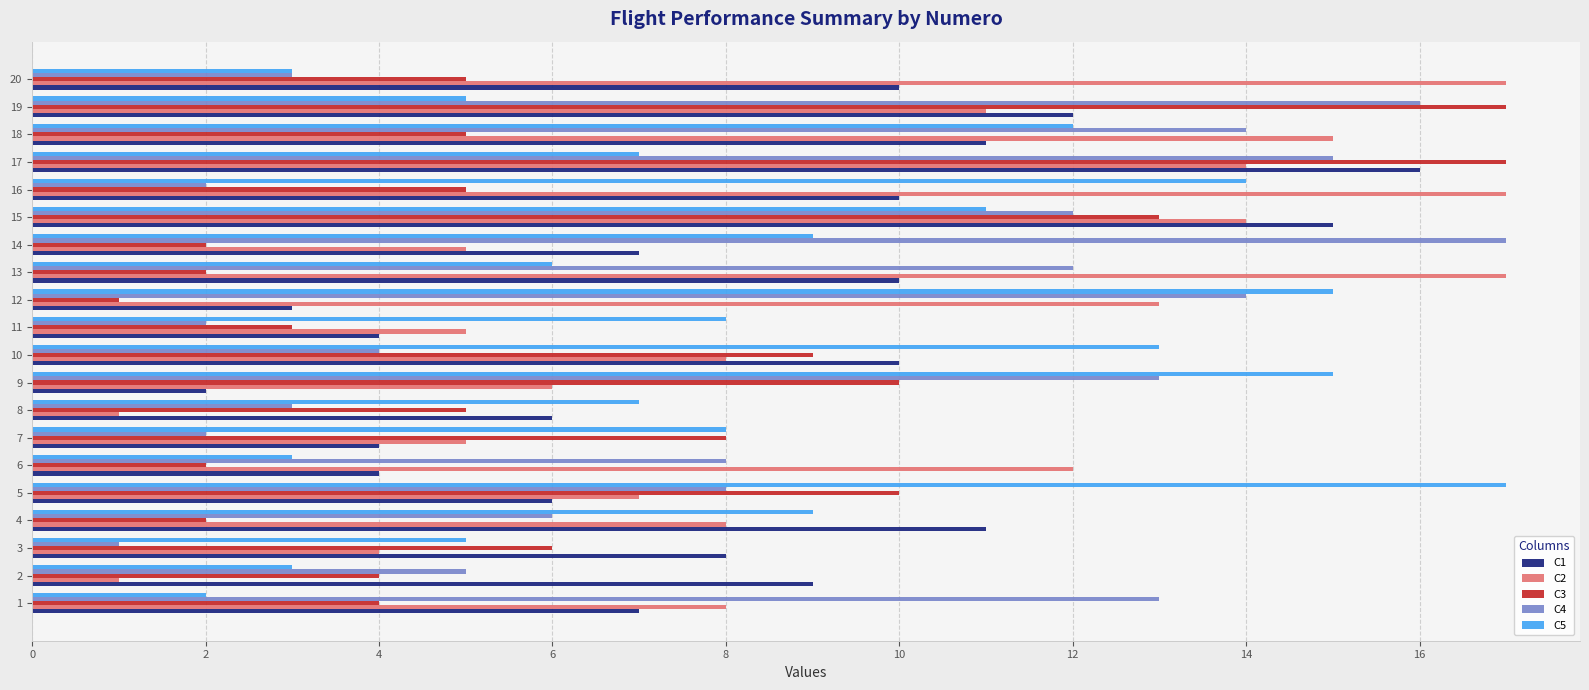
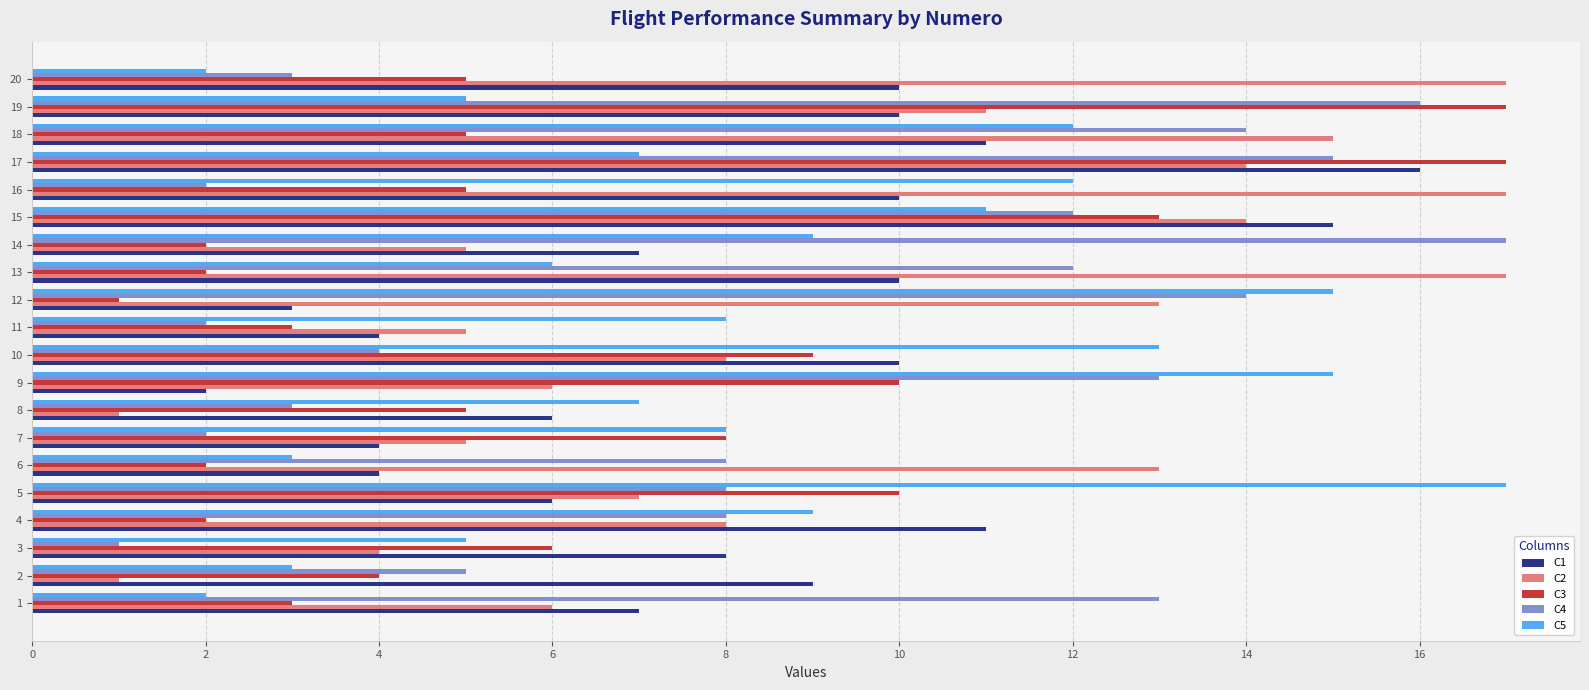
  {
    "C1": {
      "20": 10,
-     "19": 12,
+     "19": 10,
      "18": 11,
      "17": 16,
      "16": 10,
      "15": 15,
      "14": 7,
      "13": 10,
      "12": 3,
      "11": 4,
      "10": 10,
      "9": 2,
      "8": 6,
      "7": 4,
      "6": 4,
      "5": 6,
      "4": 11,
      "3": 8,
      "2": 9,
      "1": 7
    },
    "C2": {
      "20": 17,
      "19": 11,
      "18": 15,
      "17": 14,
      "16": 17,
      "15": 14,
      "14": 5,
      "13": 17,
      "12": 13,
      "11": 5,
      "10": 8,
      "9": 6,
      "8": 1,
      "7": 5,
-     "6": 12,
+     "6": 13,
      "5": 7,
      "4": 8,
      "3": 4,
      "2": 1,
-     "1": 8
+     "1": 6
    },
    "C3": {
      "20": 5,
      "19": 17,
      "18": 5,
      "17": 17,
      "16": 5,
      "15": 13,
      "14": 2,
      "13": 2,
      "12": 1,
      "11": 3,
      "10": 9,
      "9": 10,
      "8": 5,
      "7": 8,
      "6": 2,
      "5": 10,
      "4": 2,
      "3": 6,
      "2": 4,
-     "1": 4
+     "1": 3
    },
    "C4": {
      "20": 3,
      "19": 16,
      "18": 14,
      "17": 15,
      "16": 2,
      "15": 12,
      "14": 17,
      "13": 12,
      "12": 14,
      "11": 2,
      "10": 4,
      "9": 13,
      "8": 3,
      "7": 2,
      "6": 8,
      "5": 8,
-     "4": 6,
+     "4": 8,
      "3": 1,
      "2": 5,
      "1": 13
    },
    "C5": {
-     "20": 3,
+     "20": 2,
      "19": 5,
      "18": 12,
      "17": 7,
-     "16": 14,
+     "16": 12,
      "15": 11,
      "14": 9,
      "13": 6,
      "12": 15,
      "11": 8,
      "10": 13,
      "9": 15,
      "8": 7,
      "7": 8,
      "6": 3,
      "5": 17,
      "4": 9,
      "3": 5,
      "2": 3,
      "1": 2
    }
  }
